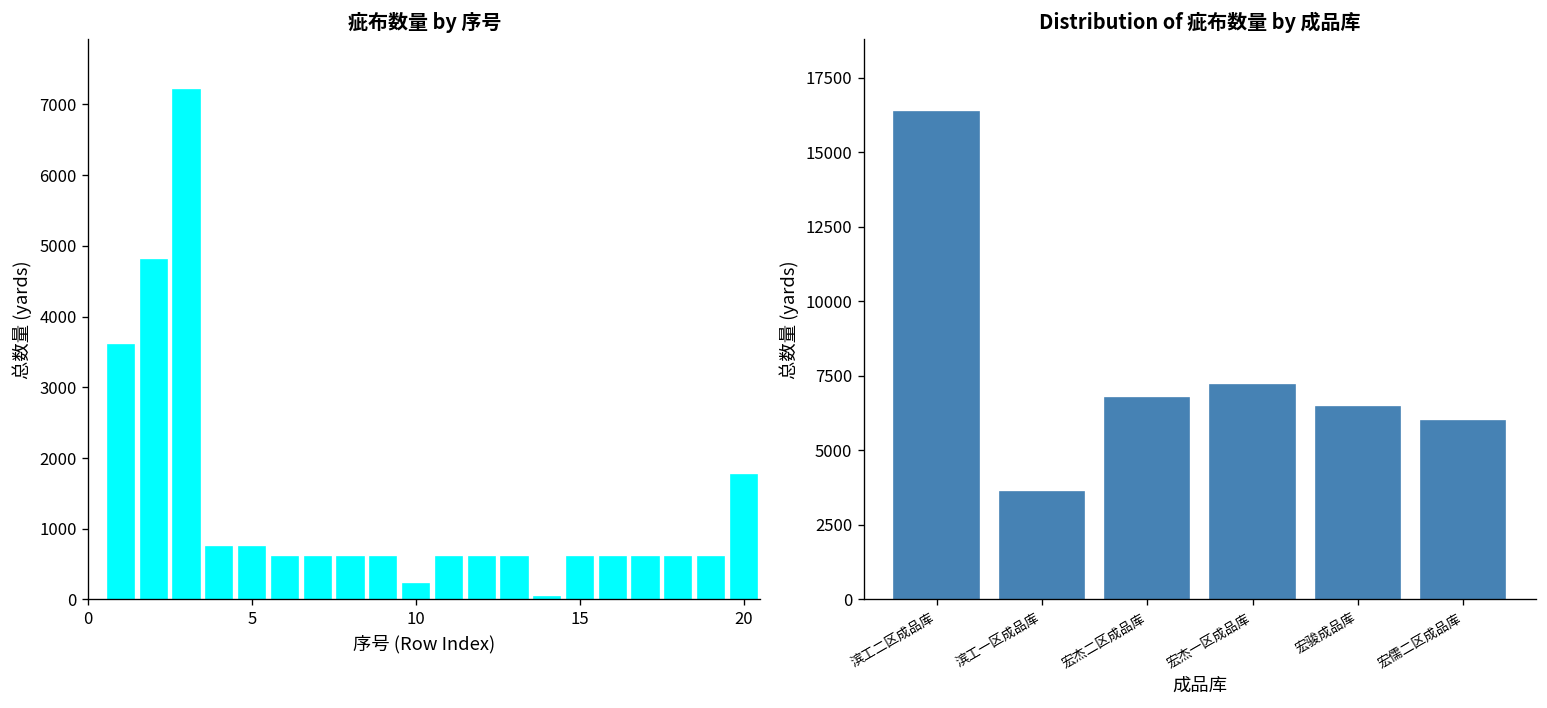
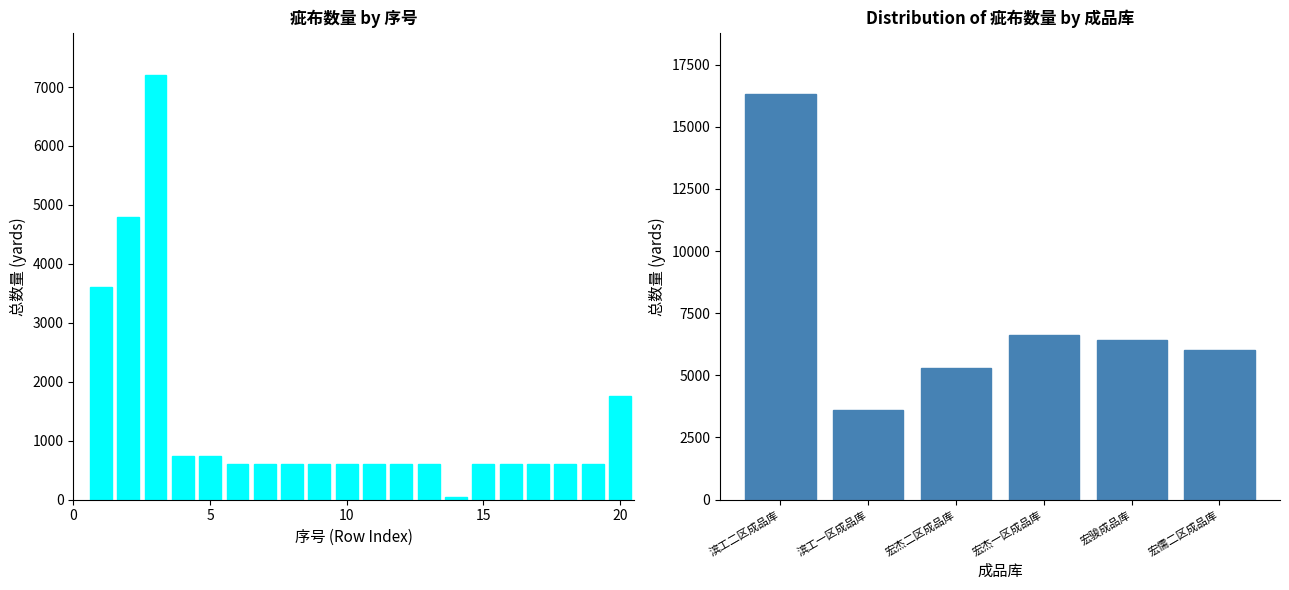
  {
    "疵布数量 by 序号": {
      "5": 700,
-     "10": 200,
+     "10": 600,
      "15": 600,
      "20": 1800
    },
    "Distribution of 疵布数量 by 成品库": {
      "滨工二区成品库": 16300,
      "滨工一区成品库": 3600,
-     "宏杰二区成品库": 6800,
-     "宏杰一区成品库": 7200,
+     "宏杰二区成品库": 5300,
+     "宏杰一区成品库": 6600,
      "宏骏成品库": 6400,
      "宏儒二区成品库": 6000
    }
  }
